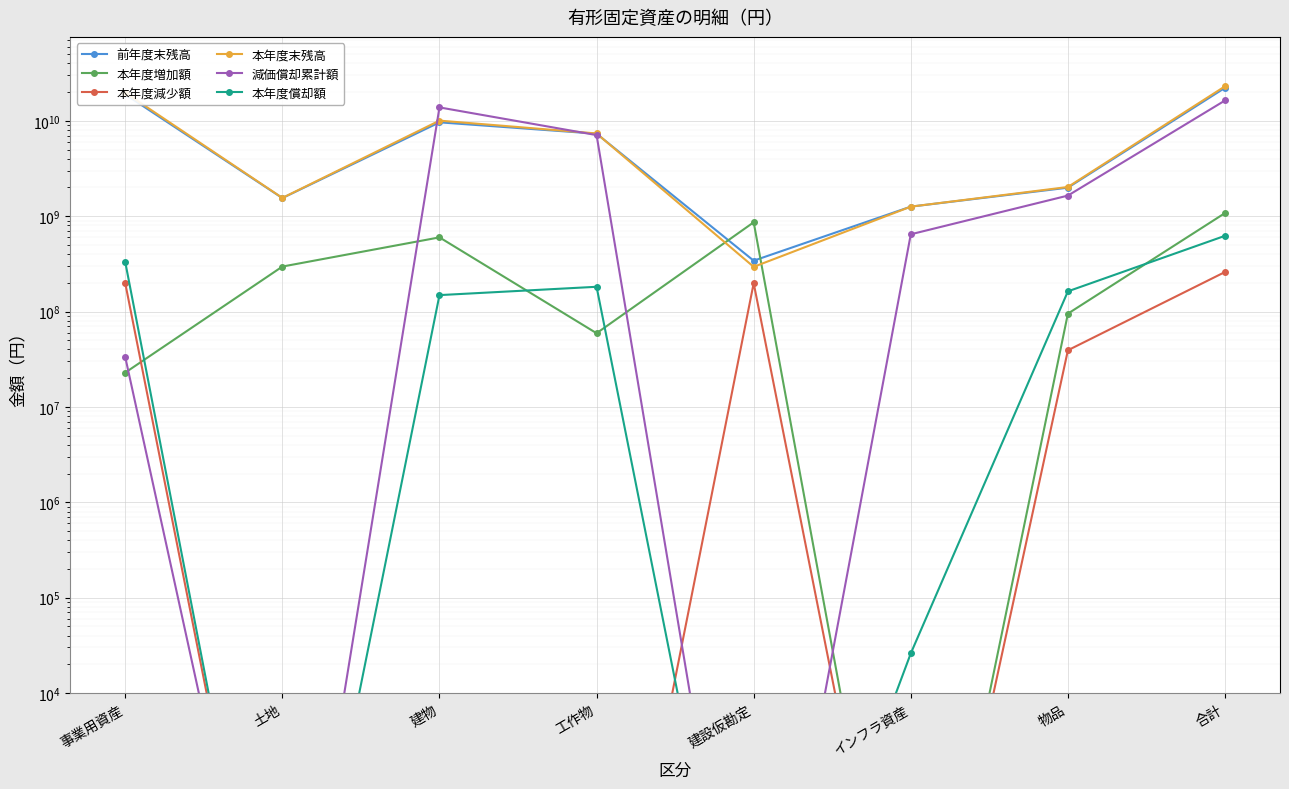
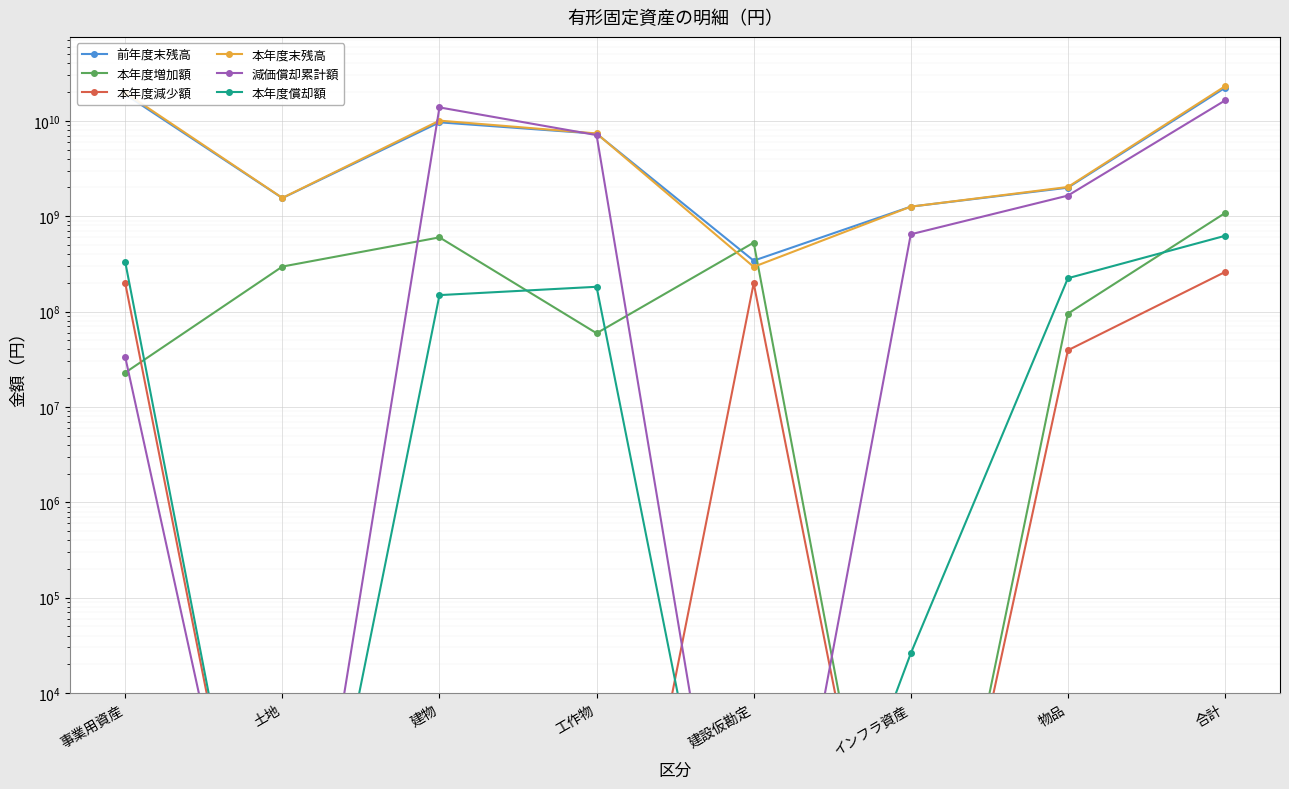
  {
    "前年度末残高": {
      "建設仮勘定": 340000000
    },
    "本年度増加額": {
      "事業用資産": 23000000,
      "土地": 300000000,
      "建物": 600000000,
      "工作物": 60000000,
-     "建設仮勘定": 900000000,
+     "建設仮勘定": 500000000,
      "物品": 100000000,
      "合計": 1100000000
    },
    "本年度減少額": {
      "事業用資産": 200000000,
      "建設仮勘定": 200000000,
      "物品": 39000000,
      "合計": 260000000
    },
    "本年度末残高": {
      "建設仮勘定": 290000000
    },
    "減価償却累計額": {
      "事業用資産": 33000000,
      "建物": 14000000000,
      "インフラ資産": 600000000,
      "物品": 1600000000,
      "合計": 16000000000
    },
    "本年度償却額": {
      "事業用資産": 330000000,
      "建物": 150000000,
      "工作物": 180000000,
      "インフラ資産": 26000,
-     "物品": 160000000,
+     "物品": 220000000,
      "合計": 600000000
    }
  }
